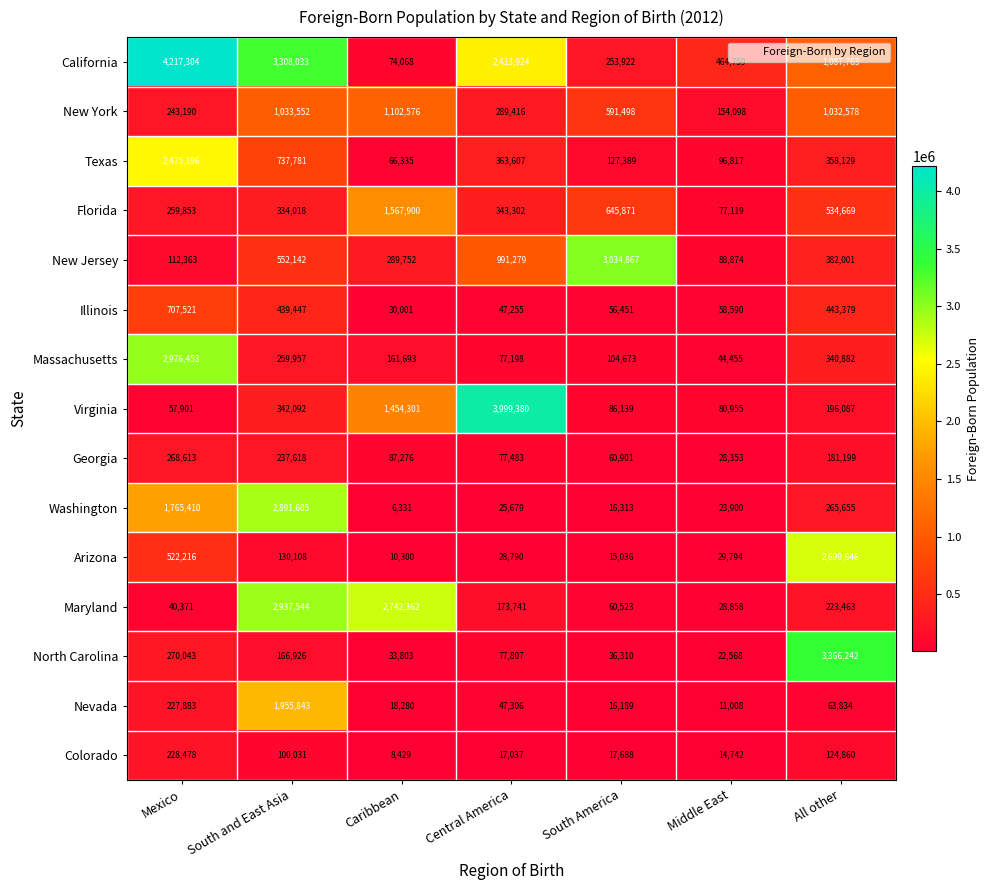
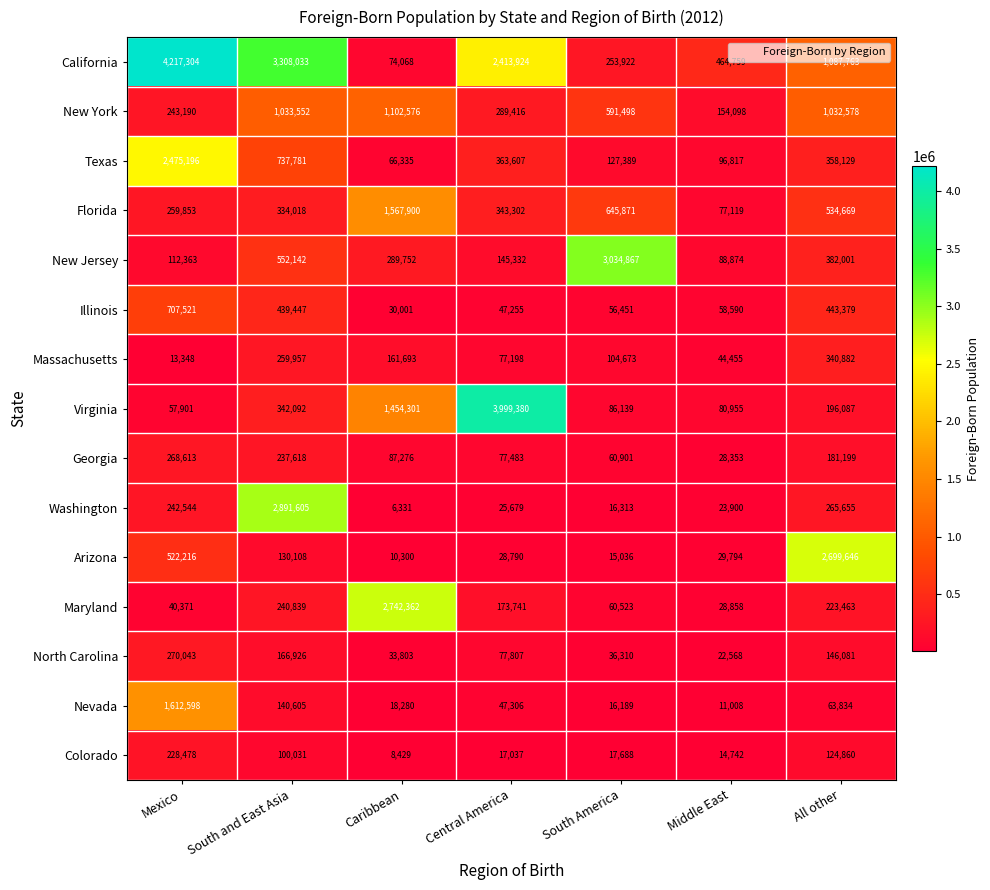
  {
    "California": {
      "Mexico": "4,217,304",
      "South and East Asia": "3,308,033",
      "Caribbean": "74,068",
      "Central America": "2,413,924",
      "South America": "253,922"
    },
    "New York": {
      "Mexico": "243,190",
      "South and East Asia": "1,033,552",
      "Caribbean": "1,102,576",
      "Central America": "289,416",
      "South America": "591,498",
      "Middle East": "154,098",
      "All other": "1,032,578"
    },
    "Texas": {
      "Mexico": "2,475,196",
      "South and East Asia": "737,781",
      "Caribbean": "66,335",
      "Central America": "363,607",
      "South America": "127,389",
      "Middle East": "96,817",
      "All other": "358,129"
    },
    "Florida": {
      "Mexico": "259,853",
      "South and East Asia": "334,018",
      "Caribbean": "1,567,900",
      "Central America": "343,302",
      "South America": "645,871",
      "Middle East": "77,119",
      "All other": "534,669"
    },
    "New Jersey": {
      "Mexico": "112,363",
      "South and East Asia": "552,142",
      "Caribbean": "289,752",
-     "Central America": "991,279",
+     "Central America": "145,332",
      "South America": "3,034,867",
      "Middle East": "88,874",
      "All other": "382,001"
    },
    "Illinois": {
      "Mexico": "707,521",
      "South and East Asia": "439,447",
      "Caribbean": "30,001",
      "Central America": "47,255",
      "South America": "56,451",
      "Middle East": "58,590",
      "All other": "443,379"
    },
    "Massachusetts": {
-     "Mexico": "2,976,453",
+     "Mexico": "13,348",
      "South and East Asia": "259,957",
      "Caribbean": "161,693",
      "Central America": "77,198",
      "South America": "104,673",
      "Middle East": "44,455",
      "All other": "340,882"
    },
    "Virginia": {
      "Mexico": "57,901",
      "South and East Asia": "342,092",
      "Caribbean": "1,454,301",
      "Central America": "3,999,380",
      "South America": "86,139",
      "Middle East": "80,955",
      "All other": "196,087"
    },
    "Georgia": {
      "Mexico": "268,613",
      "South and East Asia": "237,618",
      "Caribbean": "87,276",
      "Central America": "77,483",
      "South America": "60,901",
      "Middle East": "28,353",
      "All other": "181,199"
    },
    "Washington": {
-     "Mexico": "1,765,410",
+     "Mexico": "242,544",
      "South and East Asia": "2,891,605",
      "Caribbean": "6,331",
      "Central America": "25,679",
      "South America": "16,313",
      "Middle East": "23,900",
      "All other": "265,655"
    },
    "Arizona": {
      "Mexico": "522,216",
      "South and East Asia": "130,108",
      "Caribbean": "10,300",
      "Central America": "28,790",
      "South America": "15,036",
      "Middle East": "29,794",
      "All other": "2,699,646"
    },
    "Maryland": {
      "Mexico": "40,371",
-     "South and East Asia": "2,937,544",
+     "South and East Asia": "240,839",
      "Caribbean": "2,742,362",
      "Central America": "173,741",
      "South America": "60,523",
      "Middle East": "28,858",
      "All other": "223,463"
    },
    "North Carolina": {
      "Mexico": "270,043",
      "South and East Asia": "166,926",
      "Caribbean": "33,803",
      "Central America": "77,807",
      "South America": "36,310",
      "Middle East": "22,568",
-     "All other": "3,366,242"
+     "All other": "146,081"
    },
    "Nevada": {
-     "Mexico": "227,883",
-     "South and East Asia": "1,955,843",
+     "Mexico": "1,612,598",
+     "South and East Asia": "140,605",
      "Caribbean": "18,280",
      "Central America": "47,306",
      "South America": "16,189",
      "Middle East": "11,008",
      "All other": "63,834"
    },
    "Colorado": {
      "Mexico": "228,478",
      "South and East Asia": "100,031",
      "Caribbean": "8,429",
      "Central America": "17,037",
      "South America": "17,688",
      "Middle East": "14,742",
      "All other": "124,860"
    }
  }
